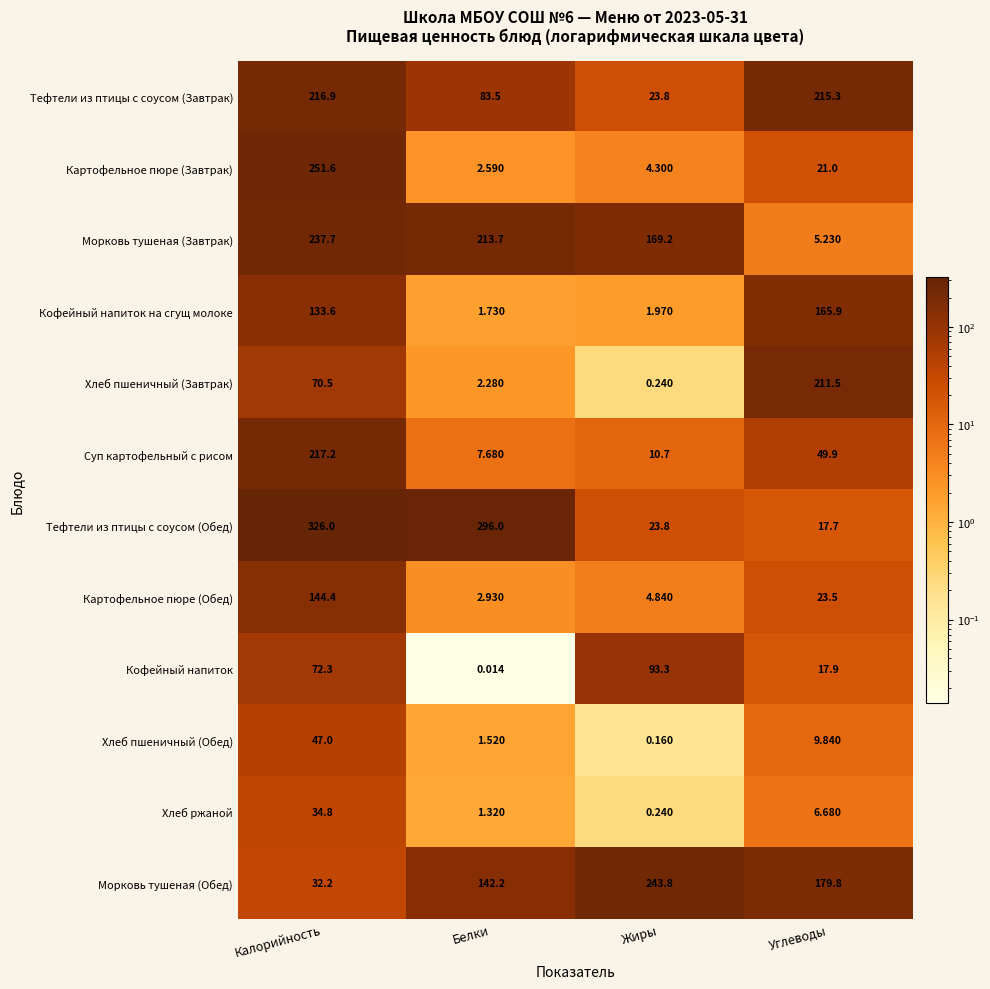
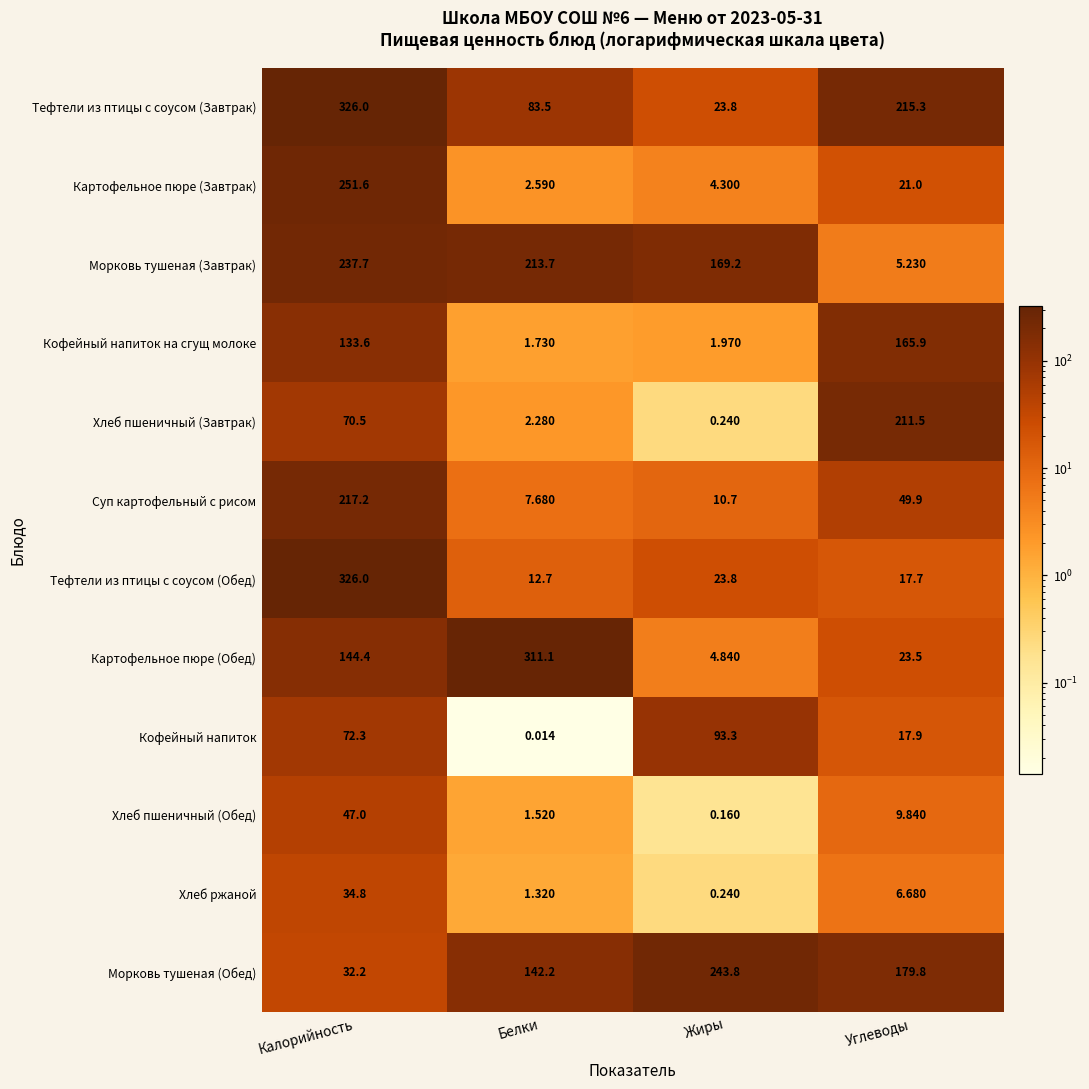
  {
    "Тефтели из птицы с соусом (Завтрак)": {
-     "Калорийность": 216.9,
+     "Калорийность": 326.0,
      "Белки": 83.5,
      "Жиры": 23.8,
      "Углеводы": 215.3
    },
    "Картофельное пюре (Завтрак)": {
      "Калорийность": 251.6,
      "Белки": 2.590,
      "Жиры": 4.300,
      "Углеводы": 21.0
    },
    "Морковь тушеная (Завтрак)": {
      "Калорийность": 237.7,
      "Белки": 213.7,
      "Жиры": 169.2,
      "Углеводы": 5.230
    },
    "Кофейный напиток на сгущ молоке": {
      "Калорийность": 133.6,
      "Белки": 1.730,
      "Жиры": 1.970,
      "Углеводы": 165.9
    },
    "Хлеб пшеничный (Завтрак)": {
      "Калорийность": 70.5,
      "Белки": 2.280,
      "Жиры": 0.240,
      "Углеводы": 211.5
    },
    "Суп картофельный с рисом": {
      "Калорийность": 217.2,
      "Белки": 7.680,
      "Жиры": 10.7,
      "Углеводы": 49.9
    },
    "Тефтели из птицы с соусом (Обед)": {
      "Калорийность": 326.0,
-     "Белки": 296.0,
+     "Белки": 12.7,
      "Жиры": 23.8,
      "Углеводы": 17.7
    },
    "Картофельное пюре (Обед)": {
      "Калорийность": 144.4,
-     "Белки": 2.930,
+     "Белки": 311.1,
      "Жиры": 4.840,
      "Углеводы": 23.5
    },
    "Кофейный напиток": {
      "Калорийность": 72.3,
      "Белки": 0.014,
      "Жиры": 93.3,
      "Углеводы": 17.9
    },
    "Хлеб пшеничный (Обед)": {
      "Калорийность": 47.0,
      "Белки": 1.520,
      "Жиры": 0.160,
      "Углеводы": 9.840
    },
    "Хлеб ржаной": {
      "Калорийность": 34.8,
      "Белки": 1.320,
      "Жиры": 0.240,
      "Углеводы": 6.680
    },
    "Морковь тушеная (Обед)": {
      "Калорийность": 32.2,
      "Белки": 142.2,
      "Жиры": 243.8,
      "Углеводы": 179.8
    }
  }
